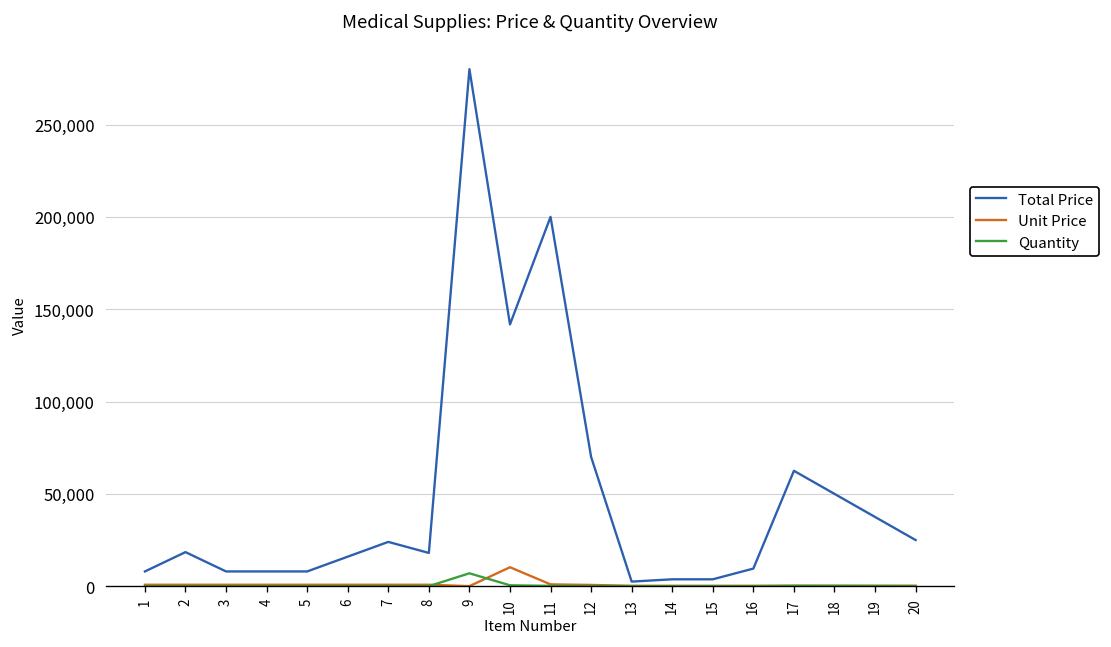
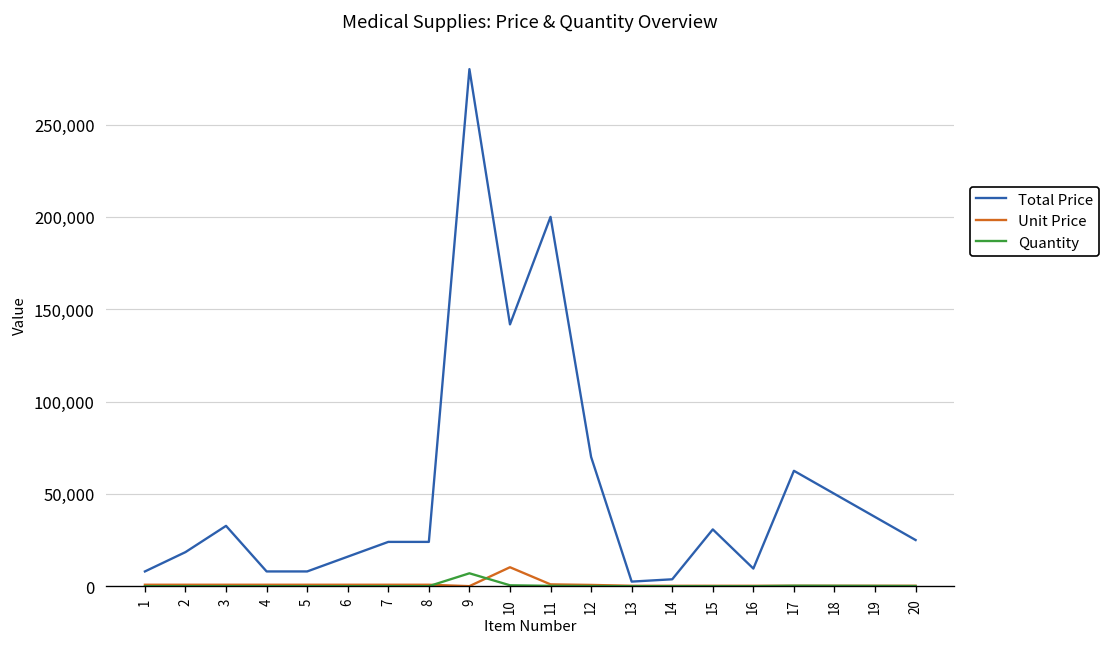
  {
    "Total Price": {
      "1": "8,000",
      "2": "18,000",
-     "3": "8,000",
+     "3": "33,000",
      "4": "8,000",
      "5": "8,000",
      "6": "16,000",
      "7": "24,000",
-     "8": "18,000",
+     "8": "24,000",
      "9": "280,000",
      "10": "142,000",
      "11": "200,000",
      "12": "70,000",
      "13": "3,000",
      "14": "4,000",
-     "15": "4,000",
+     "15": "31,000",
      "16": "10,000",
      "17": "63,000",
      "18": "50,000",
      "19": "38,000",
      "20": "25,000"
    },
    "Unit Price": {
      "9": "0",
      "10": "10,000"
    },
    "Quantity": {
      "9": "7,000",
      "10": "1,000"
    }
  }
